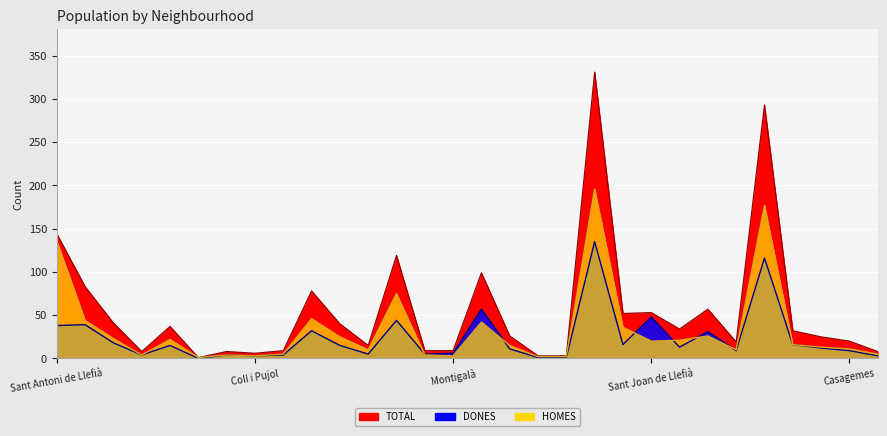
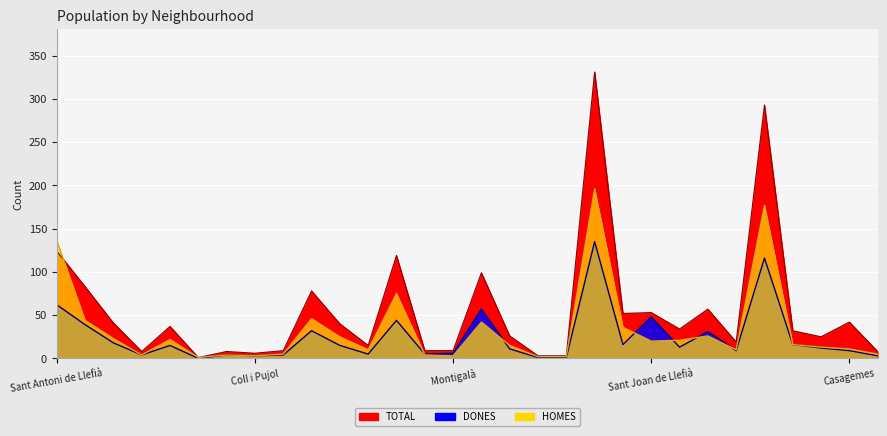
  {
    "TOTAL": {
-     "Sant Antoni de Llefià": 140,
+     "Sant Antoni de Llefià": 120,
      "Coll i Pujol": 10,
      "Montigalà": 10,
      "Sant Joan de Llefià": 50,
-     "Casagemes": 20
+     "Casagemes": 40
    },
    "DONES": {
-     "Sant Antoni de Llefià": 40,
+     "Sant Antoni de Llefià": 60,
      "Montigalà": 10,
      "Sant Joan de Llefià": 50
    },
    "HOMES": {
      "Sant Antoni de Llefià": 140,
      "Montigalà": 0,
      "Sant Joan de Llefià": 20
    }
  }
